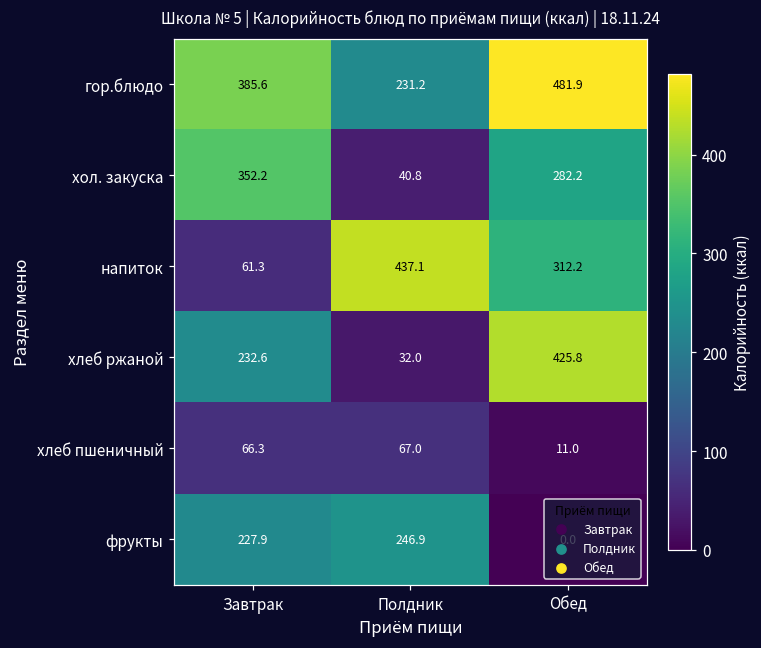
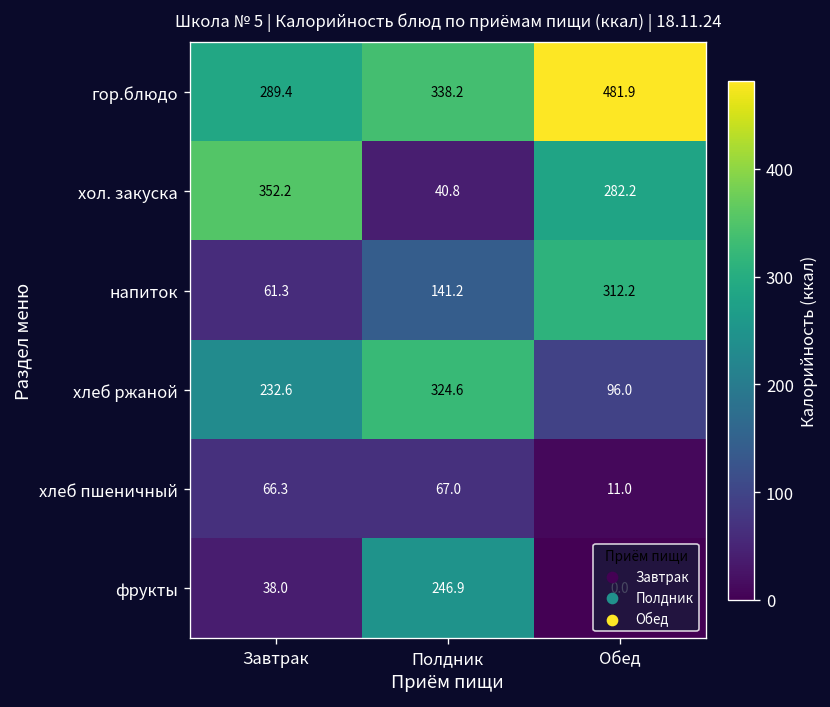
  {
    "гор.блюдо": {
-     "Завтрак": 385.6,
-     "Полдник": 231.2,
+     "Завтрак": 289.4,
+     "Полдник": 338.2,
      "Обед": 481.9
    },
    "хол. закуска": {
      "Завтрак": 352.2,
      "Полдник": 40.8,
      "Обед": 282.2
    },
    "напиток": {
      "Завтрак": 61.3,
-     "Полдник": 437.1,
+     "Полдник": 141.2,
      "Обед": 312.2
    },
    "хлеб ржаной": {
      "Завтрак": 232.6,
-     "Полдник": 32.0,
-     "Обед": 425.8
+     "Полдник": 324.6,
+     "Обед": 96.0
    },
    "хлеб пшеничный": {
      "Завтрак": 66.3,
      "Полдник": 67.0,
      "Обед": 11.0
    },
    "фрукты": {
-     "Завтрак": 227.9,
+     "Завтрак": 38.0,
      "Полдник": 246.9
    }
  }
